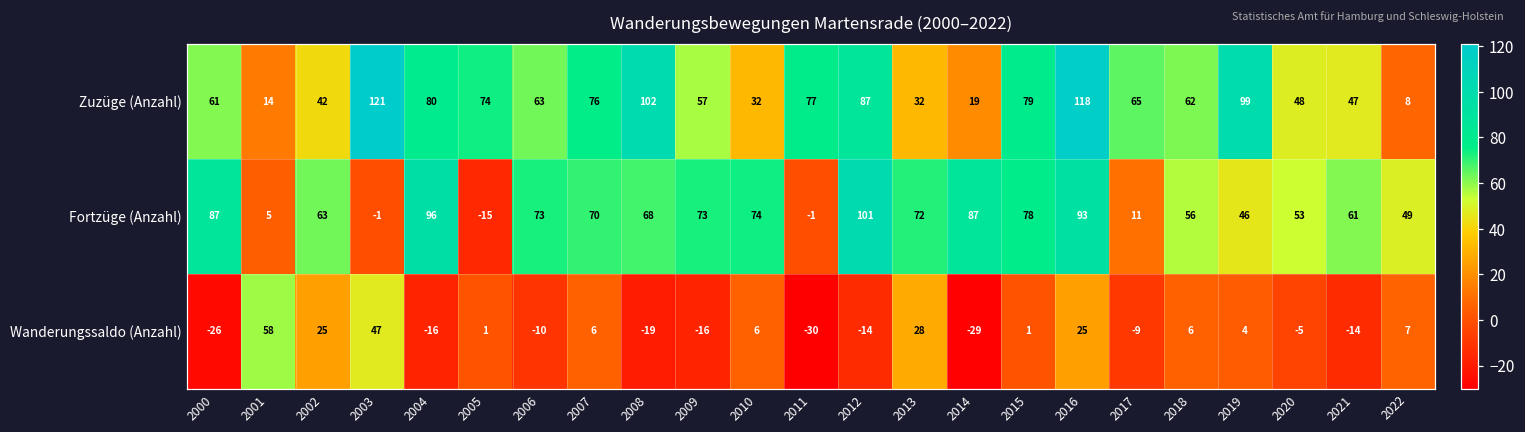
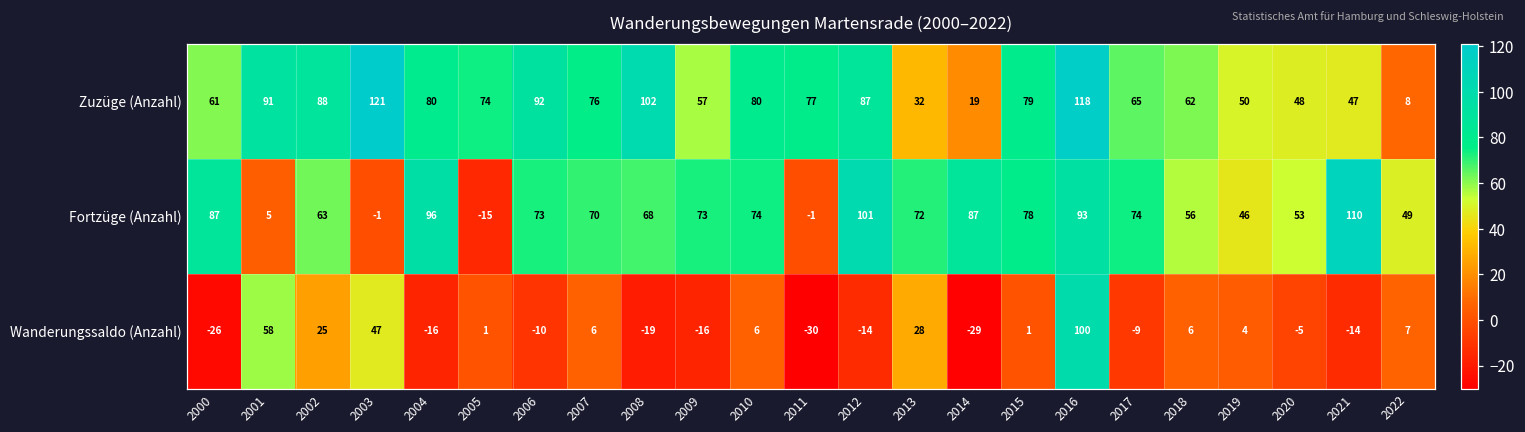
  {
    "Zuzüge (Anzahl)": {
      "2000": 61,
-     "2001": 14,
-     "2002": 42,
+     "2001": 91,
+     "2002": 88,
      "2003": 121,
      "2004": 80,
      "2005": 74,
-     "2006": 63,
+     "2006": 92,
      "2007": 76,
      "2008": 102,
      "2009": 57,
-     "2010": 32,
+     "2010": 80,
      "2011": 77,
      "2012": 87,
      "2013": 32,
      "2014": 19,
      "2015": 79,
      "2016": 118,
      "2017": 65,
      "2018": 62,
-     "2019": 99,
+     "2019": 50,
      "2020": 48,
      "2021": 47,
      "2022": 8
    },
    "Fortzüge (Anzahl)": {
      "2000": 87,
      "2001": 5,
      "2002": 63,
      "2003": -1,
      "2004": 96,
      "2005": -15,
      "2006": 73,
      "2007": 70,
      "2008": 68,
      "2009": 73,
      "2010": 74,
      "2011": -1,
      "2012": 101,
      "2013": 72,
      "2014": 87,
      "2015": 78,
      "2016": 93,
-     "2017": 11,
+     "2017": 74,
      "2018": 56,
      "2019": 46,
      "2020": 53,
-     "2021": 61,
+     "2021": 110,
      "2022": 49
    },
    "Wanderungssaldo (Anzahl)": {
      "2000": -26,
      "2001": 58,
      "2002": 25,
      "2003": 47,
      "2004": -16,
      "2005": 1,
      "2006": -10,
      "2007": 6,
      "2008": -19,
      "2009": -16,
      "2010": 6,
      "2011": -30,
      "2012": -14,
      "2013": 28,
      "2014": -29,
      "2015": 1,
-     "2016": 25,
+     "2016": 100,
      "2017": -9,
      "2018": 6,
      "2019": 4,
      "2020": -5,
      "2021": -14,
      "2022": 7
    }
  }
